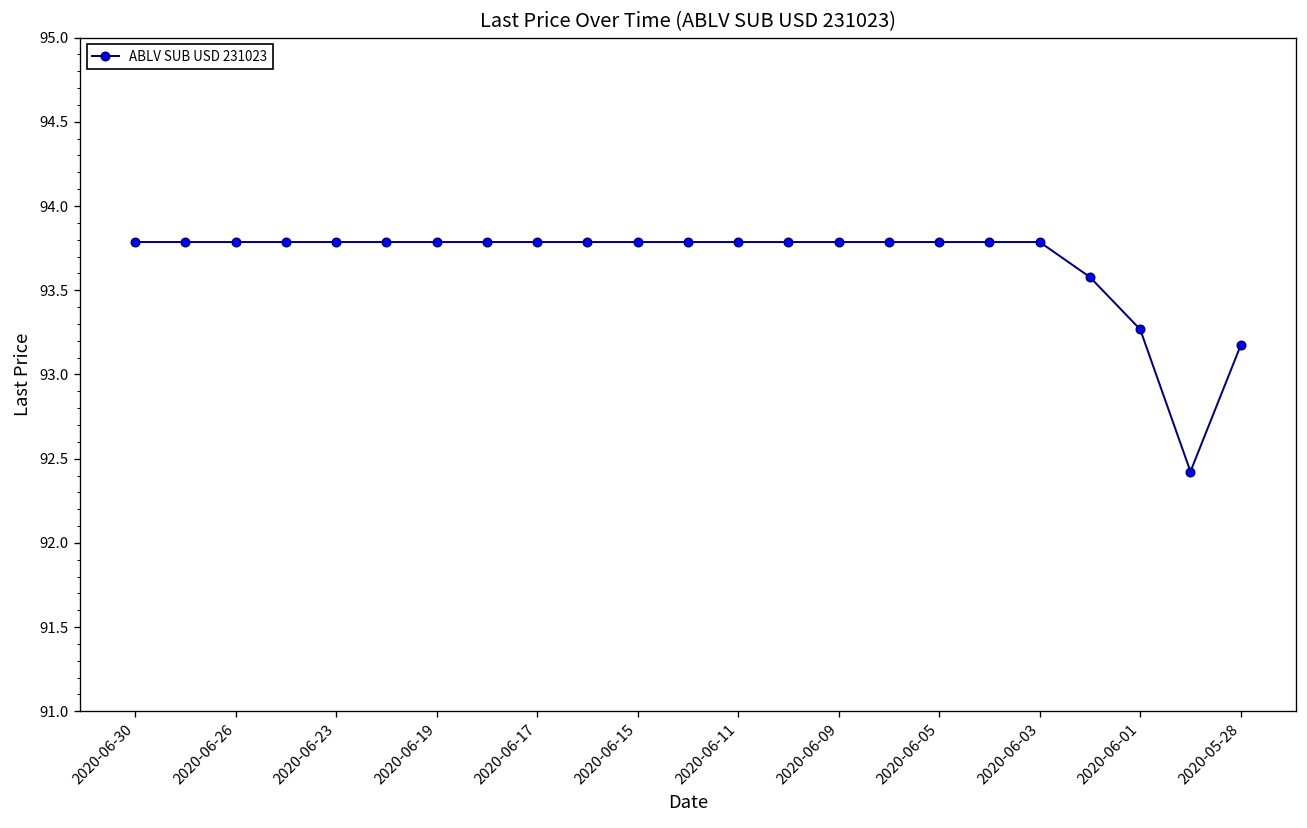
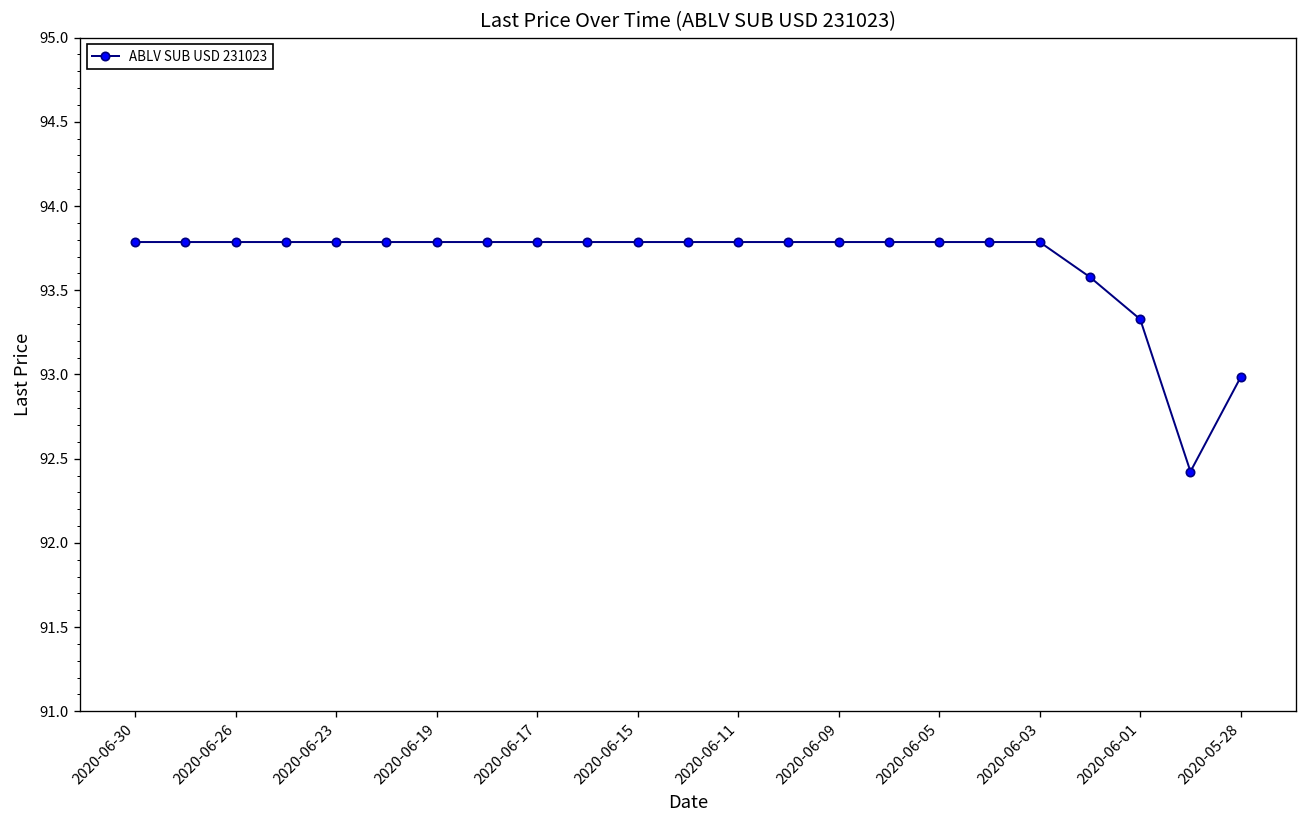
  {
    "2020-06-30": 93.79,
    "2020-06-26": 93.79,
    "2020-06-23": 93.79,
    "2020-06-19": 93.79,
    "2020-06-17": 93.79,
    "2020-06-15": 93.79,
    "2020-06-11": 93.79,
    "2020-06-09": 93.79,
    "2020-06-05": 93.79,
    "2020-06-03": 93.79,
-   "2020-06-01": 93.27,
-   "2020-05-28": 93.17
+   "2020-06-01": 93.33,
+   "2020-05-28": 92.98
  }
